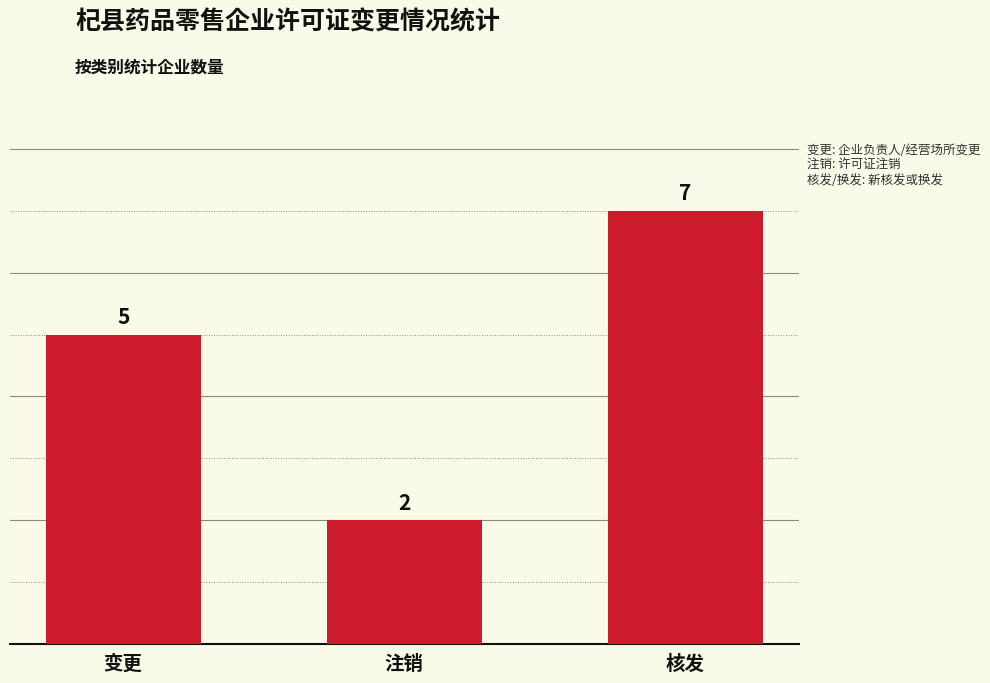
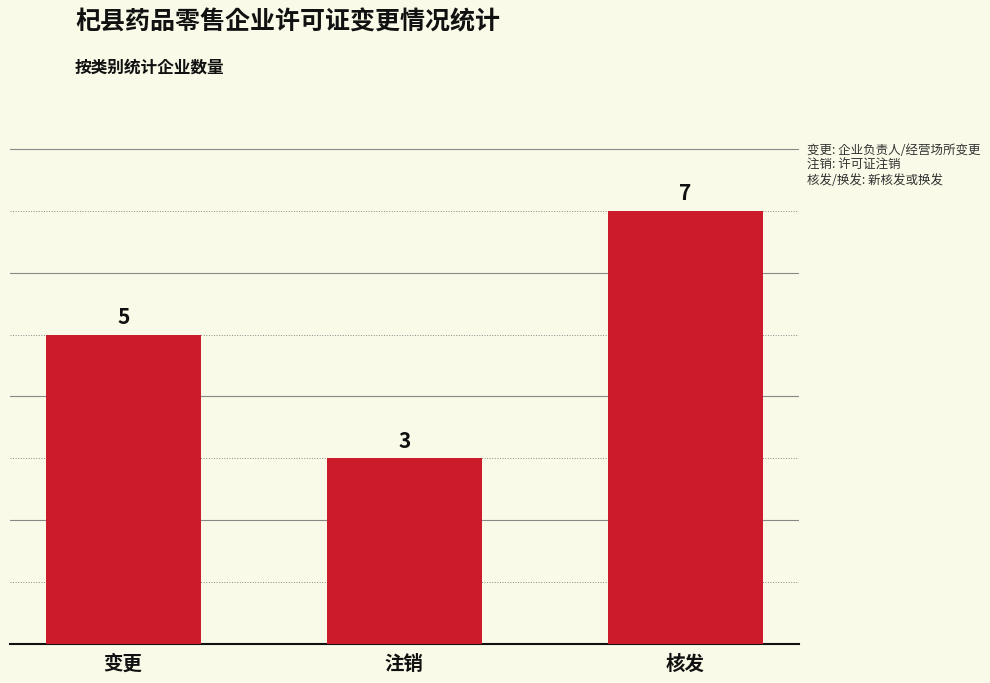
  {
    "变更": 5,
-   "注销": 2,
+   "注销": 3,
    "核发": 7
  }
